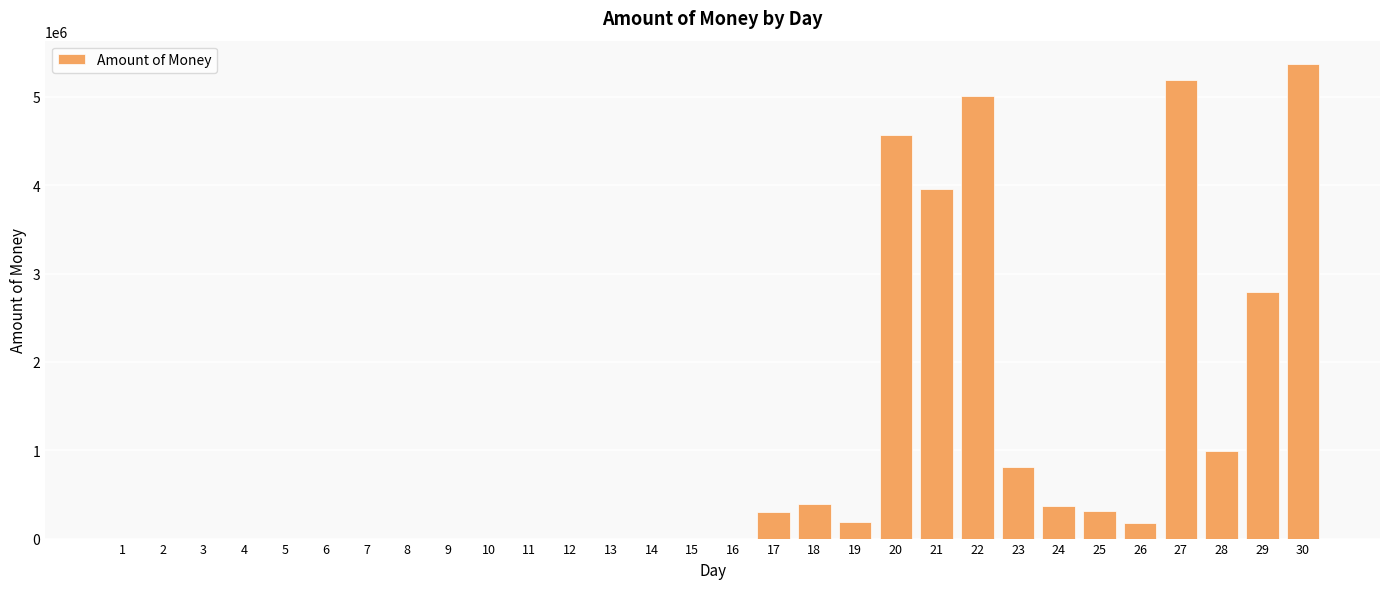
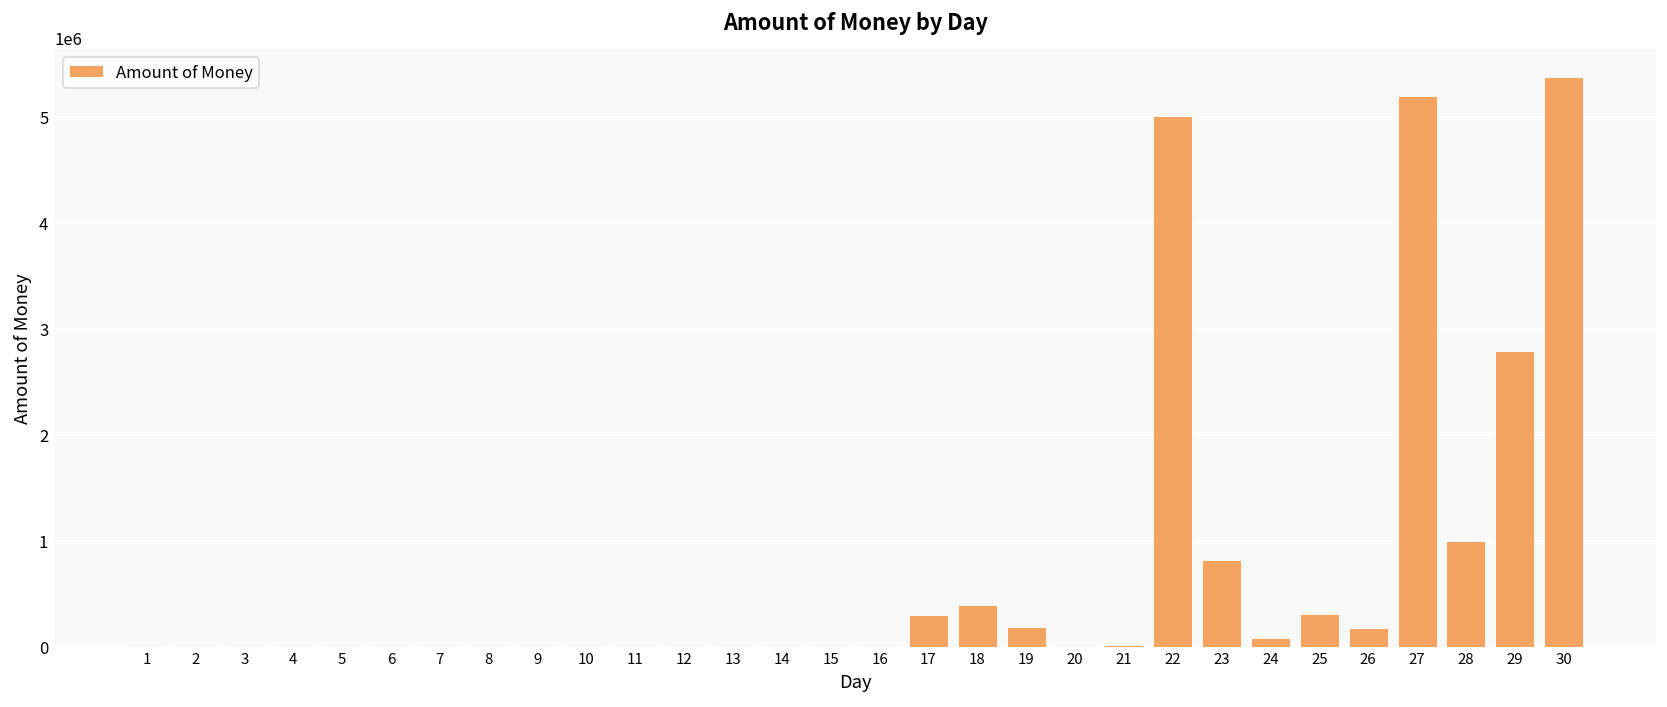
  {
    "17": 300000,
    "18": 400000,
    "19": 200000,
-   "20": 4600000,
-   "21": 4000000,
+   "20": 0,
+   "21": 0,
    "22": 5000000,
    "23": 800000,
-   "24": 400000,
+   "24": 100000,
    "25": 300000,
    "26": 200000,
    "27": 5200000,
    "28": 1000000,
    "29": 2800000,
    "30": 5400000
  }
